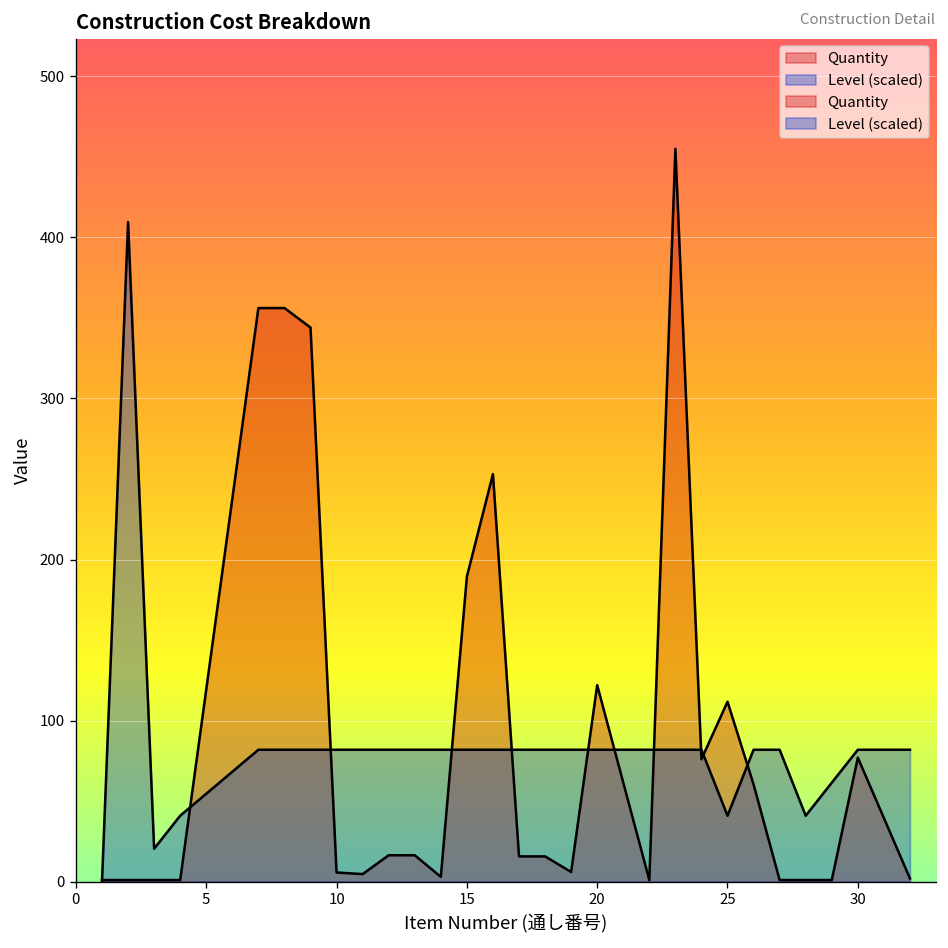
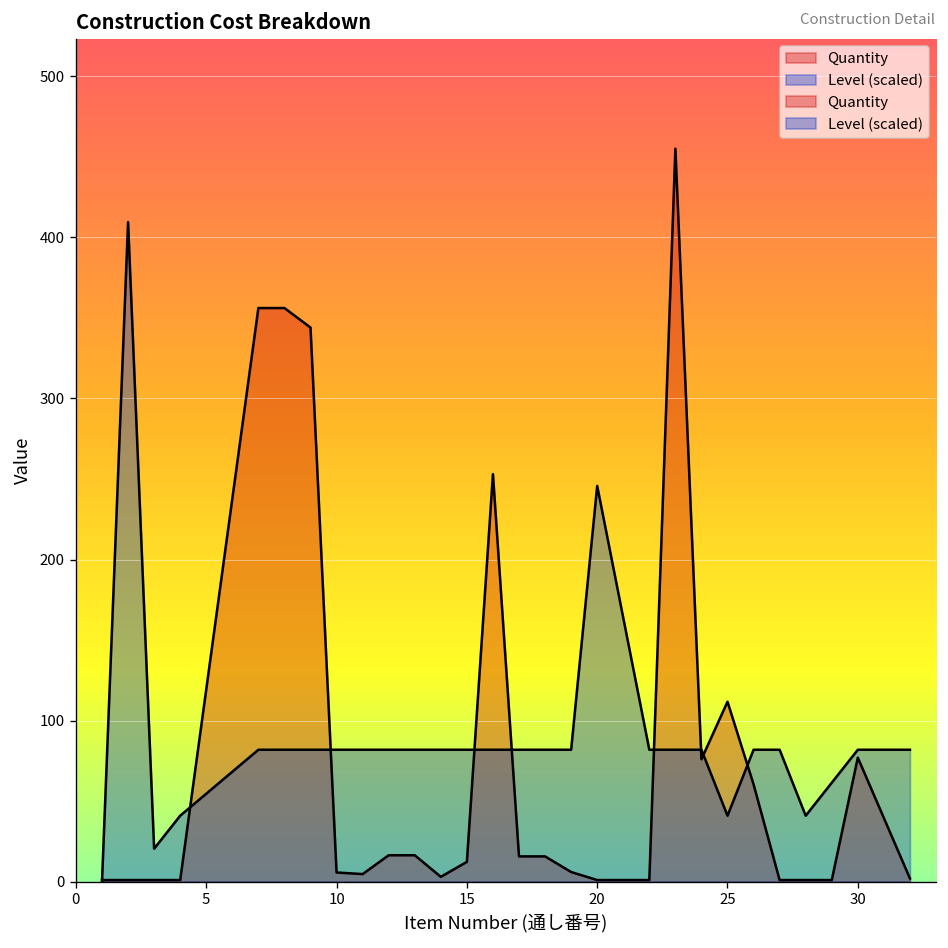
  {
    "Quantity": {
      "10": 6,
-     "15": 189,
-     "20": 122,
+     "15": 12,
+     "20": 1,
      "25": 112,
      "30": 77
    },
    "Level (scaled)": {
      "10": 82,
      "15": 82,
-     "20": 82,
+     "20": 246,
      "25": 41,
      "30": 82
    }
  }
